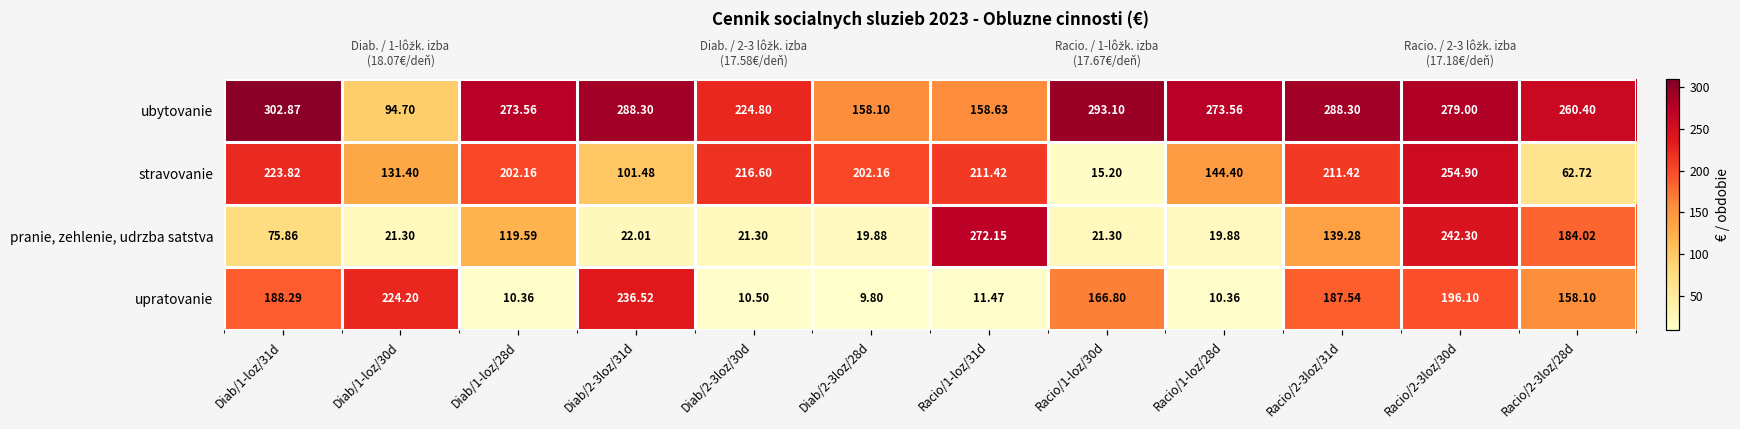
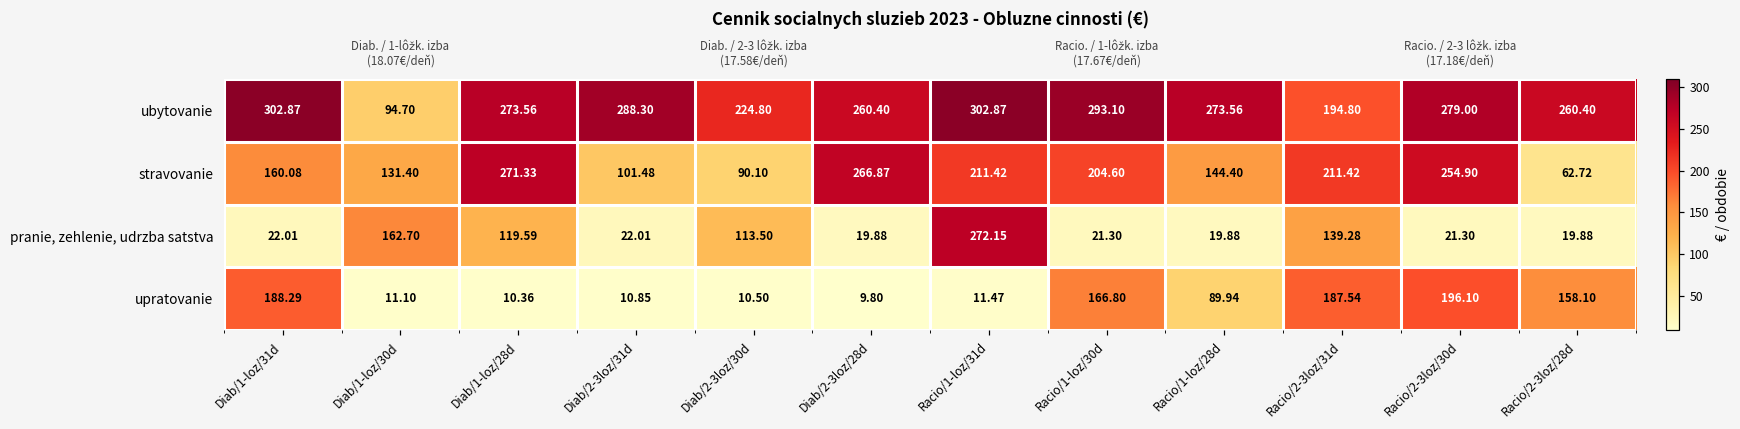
  {
    "ubytovanie": {
      "Diab/1-loz/31d": 302.87,
      "Diab/1-loz/30d": 94.70,
      "Diab/1-loz/28d": 273.56,
      "Diab/2-3loz/31d": 288.30,
      "Diab/2-3loz/30d": 224.80,
-     "Diab/2-3loz/28d": 158.10,
-     "Racio/1-loz/31d": 158.63,
+     "Diab/2-3loz/28d": 260.40,
+     "Racio/1-loz/31d": 302.87,
      "Racio/1-loz/30d": 293.10,
      "Racio/1-loz/28d": 273.56,
-     "Racio/2-3loz/31d": 288.30,
+     "Racio/2-3loz/31d": 194.80,
      "Racio/2-3loz/30d": 279.00,
      "Racio/2-3loz/28d": 260.40
    },
    "stravovanie": {
-     "Diab/1-loz/31d": 223.82,
+     "Diab/1-loz/31d": 160.08,
      "Diab/1-loz/30d": 131.40,
-     "Diab/1-loz/28d": 202.16,
+     "Diab/1-loz/28d": 271.33,
      "Diab/2-3loz/31d": 101.48,
-     "Diab/2-3loz/30d": 216.60,
-     "Diab/2-3loz/28d": 202.16,
+     "Diab/2-3loz/30d": 90.10,
+     "Diab/2-3loz/28d": 266.87,
      "Racio/1-loz/31d": 211.42,
-     "Racio/1-loz/30d": 15.20,
+     "Racio/1-loz/30d": 204.60,
      "Racio/1-loz/28d": 144.40,
      "Racio/2-3loz/31d": 211.42,
      "Racio/2-3loz/30d": 254.90,
      "Racio/2-3loz/28d": 62.72
    },
    "pranie, zehlenie, udrzba satstva": {
-     "Diab/1-loz/31d": 75.86,
-     "Diab/1-loz/30d": 21.30,
+     "Diab/1-loz/31d": 22.01,
+     "Diab/1-loz/30d": 162.70,
      "Diab/1-loz/28d": 119.59,
      "Diab/2-3loz/31d": 22.01,
-     "Diab/2-3loz/30d": 21.30,
+     "Diab/2-3loz/30d": 113.50,
      "Diab/2-3loz/28d": 19.88,
      "Racio/1-loz/31d": 272.15,
      "Racio/1-loz/30d": 21.30,
      "Racio/1-loz/28d": 19.88,
      "Racio/2-3loz/31d": 139.28,
-     "Racio/2-3loz/30d": 242.30,
-     "Racio/2-3loz/28d": 184.02
+     "Racio/2-3loz/30d": 21.30,
+     "Racio/2-3loz/28d": 19.88
    },
    "upratovanie": {
      "Diab/1-loz/31d": 188.29,
-     "Diab/1-loz/30d": 224.20,
+     "Diab/1-loz/30d": 11.10,
      "Diab/1-loz/28d": 10.36,
-     "Diab/2-3loz/31d": 236.52,
+     "Diab/2-3loz/31d": 10.85,
      "Diab/2-3loz/30d": 10.50,
      "Diab/2-3loz/28d": 9.80,
      "Racio/1-loz/31d": 11.47,
      "Racio/1-loz/30d": 166.80,
-     "Racio/1-loz/28d": 10.36,
+     "Racio/1-loz/28d": 89.94,
      "Racio/2-3loz/31d": 187.54,
      "Racio/2-3loz/30d": 196.10,
      "Racio/2-3loz/28d": 158.10
    }
  }
